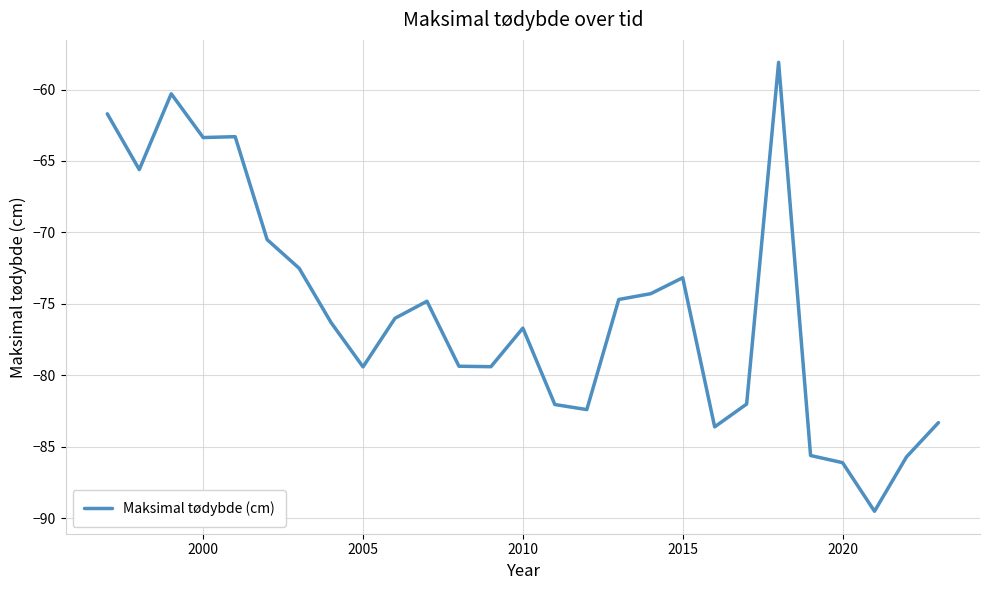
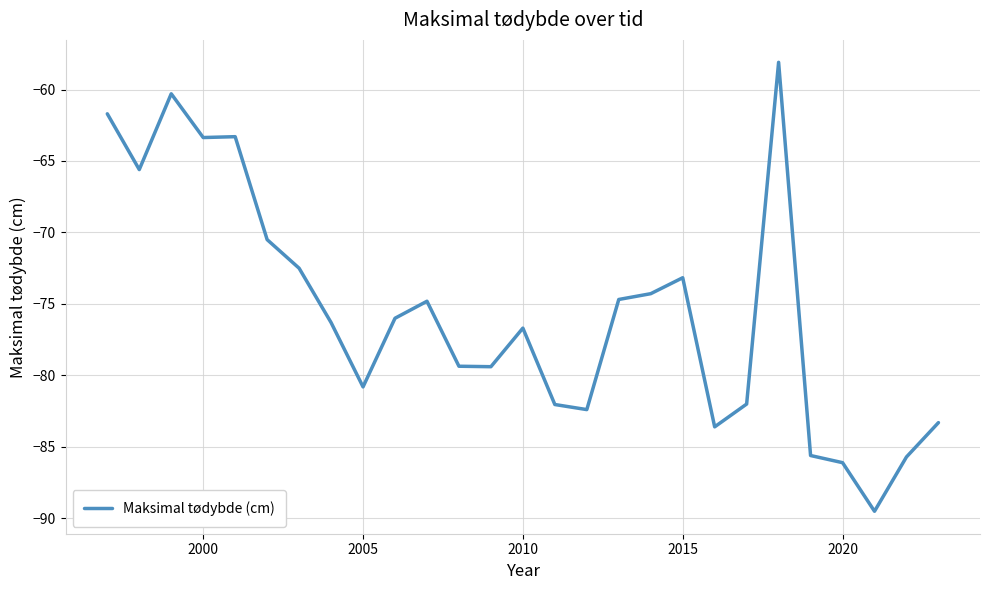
  {
    "2000": -63.4,
-   "2005": -79.4,
+   "2005": -80.8,
    "2010": -76.7,
    "2015": -73.2,
    "2020": -86.1
  }
